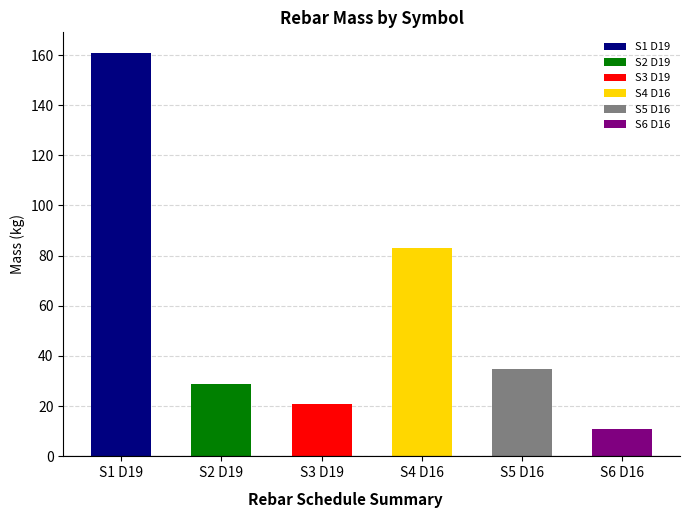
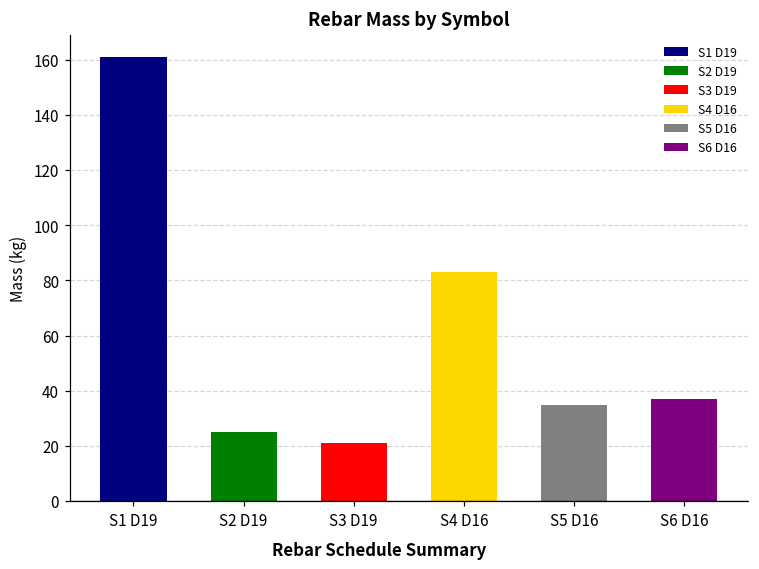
  {
    "S1 D19": 161,
-   "S2 D19": 29,
+   "S2 D19": 25,
    "S3 D19": 21,
    "S4 D16": 83,
    "S5 D16": 35,
-   "S6 D16": 11
+   "S6 D16": 37
  }
